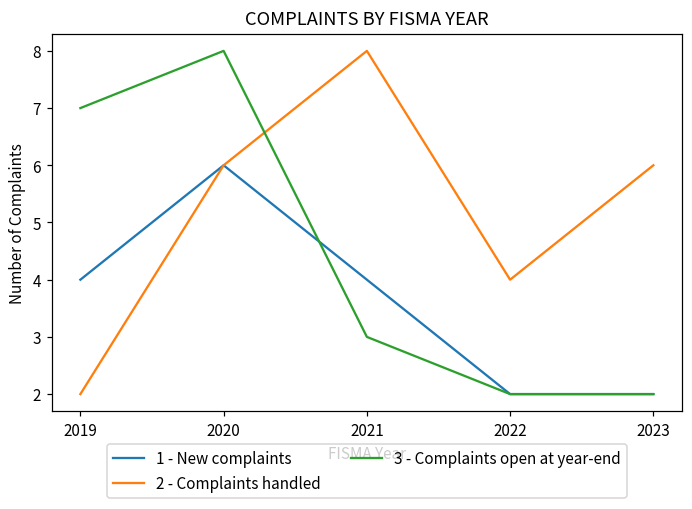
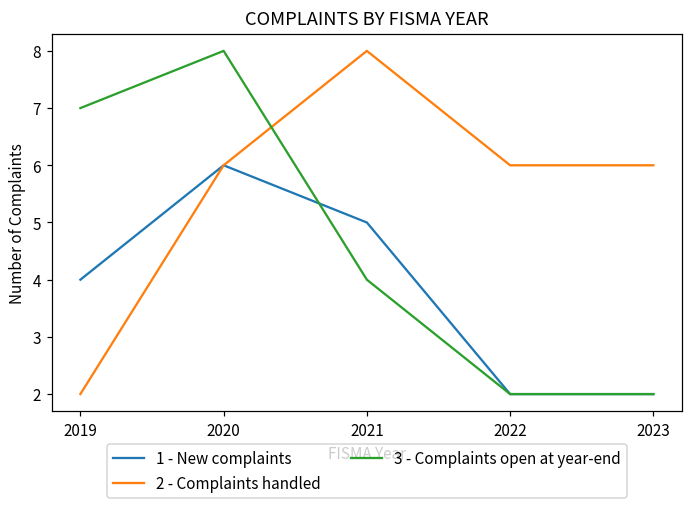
  {
    "1 - New complaints": {
      "2019": 4,
-     "2021": 4
+     "2021": 5
    },
    "2 - Complaints handled": {
      "2019": 2,
      "2021": 8,
-     "2022": 4,
+     "2022": 6,
      "2023": 6
    },
    "3 - Complaints open at year-end": {
      "2019": 7,
      "2020": 8,
-     "2021": 3
+     "2021": 4
    }
  }
